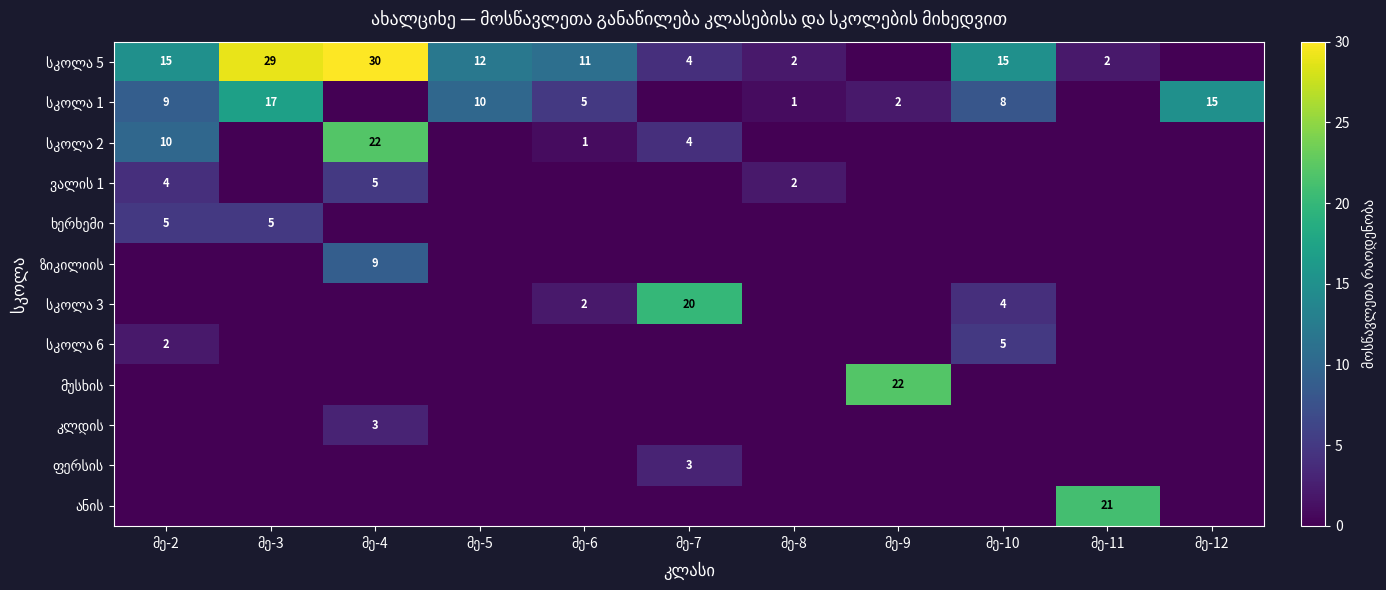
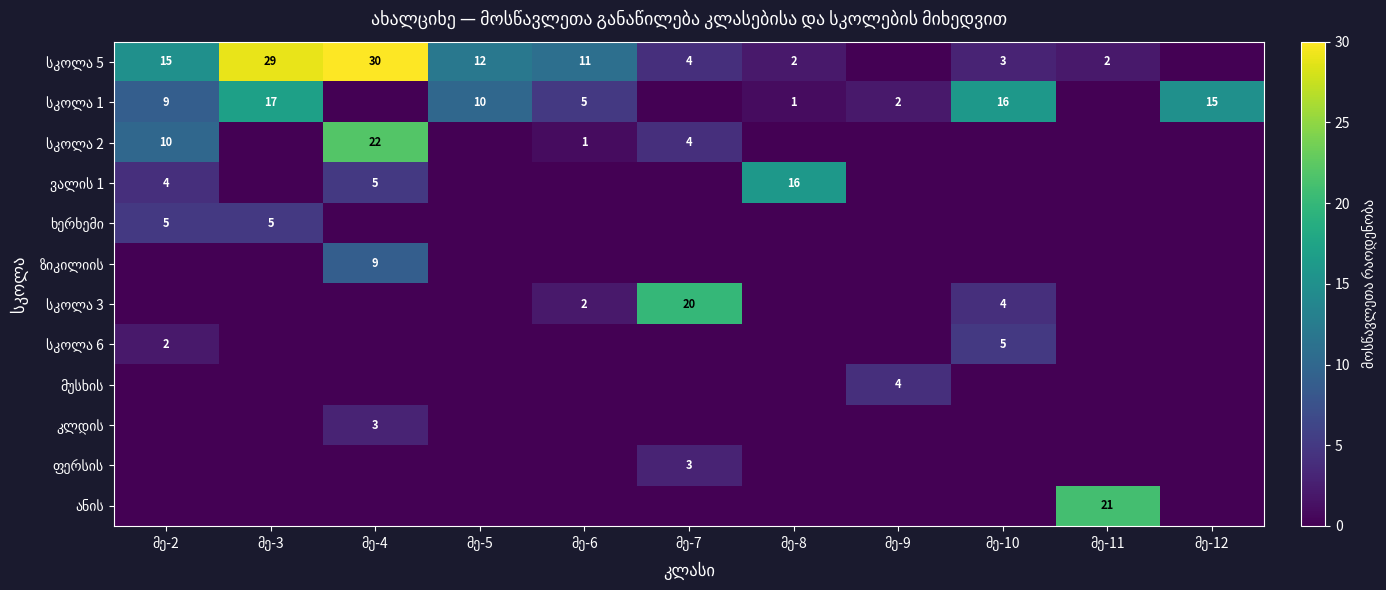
  {
    "სკოლა 5": {
      "მე-2": 15,
      "მე-3": 29,
      "მე-4": 30,
      "მე-5": 12,
      "მე-6": 11,
      "მე-7": 4,
      "მე-8": 2,
-     "მე-10": 15,
+     "მე-10": 3,
      "მე-11": 2
    },
    "სკოლა 1": {
      "მე-2": 9,
      "მე-3": 17,
      "მე-5": 10,
      "მე-6": 5,
      "მე-8": 1,
      "მე-9": 2,
-     "მე-10": 8,
+     "მე-10": 16,
      "მე-12": 15
    },
    "სკოლა 2": {
      "მე-2": 10,
      "მე-4": 22,
      "მე-6": 1,
      "მე-7": 4
    },
    "ვალის 1": {
      "მე-2": 4,
      "მე-4": 5,
-     "მე-8": 2
+     "მე-8": 16
    },
    "ხერხემი": {
      "მე-2": 5,
      "მე-3": 5
    },
    "ზიკილიის": {
      "მე-4": 9
    },
    "სკოლა 3": {
      "მე-6": 2,
      "მე-7": 20,
      "მე-10": 4
    },
    "სკოლა 6": {
      "მე-2": 2,
      "მე-10": 5
    },
    "მუსხის": {
-     "მე-9": 22
+     "მე-9": 4
    },
    "კლდის": {
      "მე-4": 3
    },
    "ფერსის": {
      "მე-7": 3
    },
    "ანის": {
      "მე-11": 21
    }
  }
